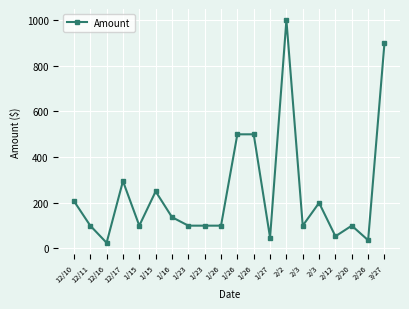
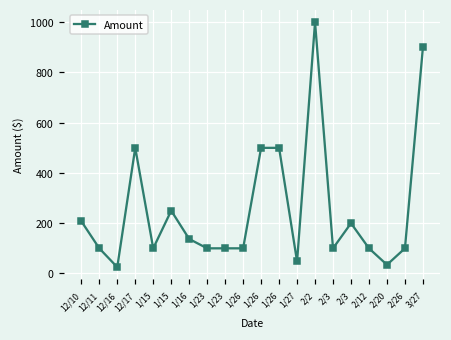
  {
    "12/10": 210,
    "12/11": 100,
    "12/16": 30,
-   "12/17": 300,
+   "12/17": 500,
    "1/16": 140,
    "1/27": 50,
    "2/2": 1000,
-   "2/12": 50,
-   "2/20": 100,
-   "2/26": 40,
+   "2/12": 100,
+   "2/20": 30,
+   "2/26": 100,
    "3/27": 900
  }
